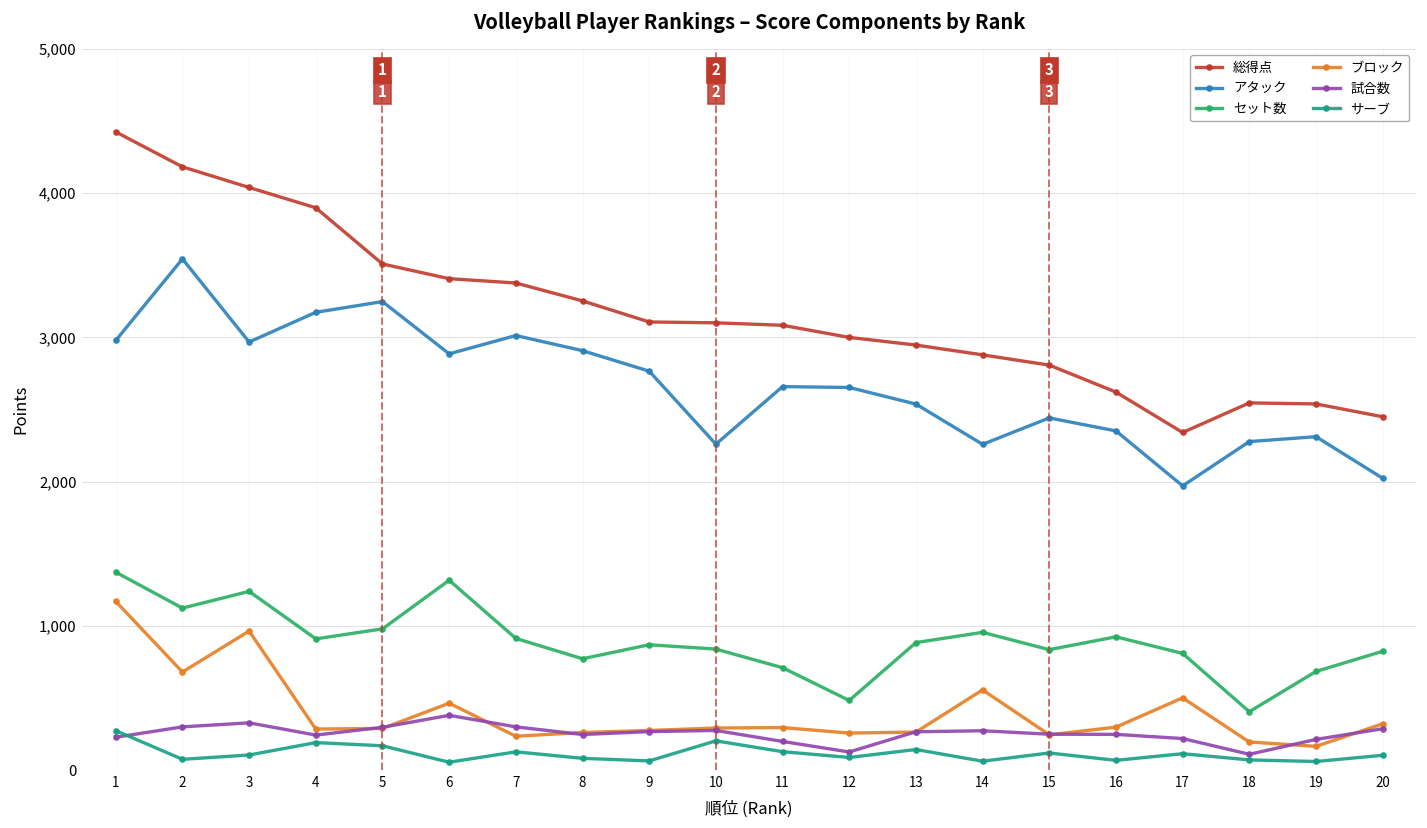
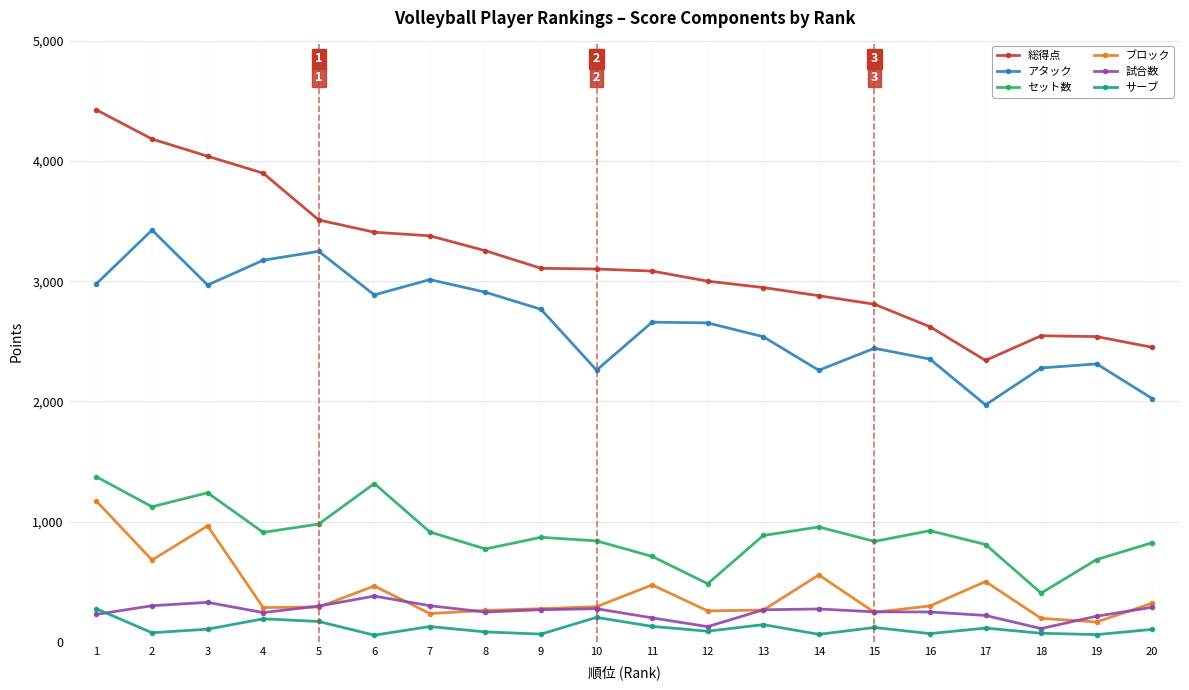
  {
    "総得点": {
      "1": "4,420",
      "2": "4,180",
      "3": "4,040",
      "4": "3,900",
      "5": "3,510",
      "6": "3,410",
      "7": "3,380",
      "8": "3,250",
      "9": "3,110",
      "10": "3,100",
      "11": "3,080",
      "12": "3,000",
      "13": "2,950",
      "14": "2,880",
      "15": "2,810",
      "16": "2,620",
      "17": "2,340",
      "18": "2,550",
      "19": "2,540",
      "20": "2,450"
    },
    "アタック": {
      "1": "2,980",
-     "2": "3,540",
+     "2": "3,430",
      "3": "2,970",
      "4": "3,170",
      "5": "3,250",
      "6": "2,890",
      "7": "3,010",
      "8": "2,910",
      "9": "2,770",
      "10": "2,260",
      "11": "2,660",
      "12": "2,650",
      "13": "2,540",
      "14": "2,260",
      "15": "2,440",
      "16": "2,350",
      "17": "1,970",
      "18": "2,280",
      "19": "2,310",
      "20": "2,020"
    },
    "ブロック": {
      "1": "1,170",
      "2": "680",
      "3": "970",
      "4": "290",
      "6": "470",
      "7": "240",
-     "11": "300",
+     "11": "470",
      "12": "260",
      "14": "560",
      "16": "300",
      "17": "500",
      "18": "200",
      "19": "170",
      "20": "320"
    },
    "試合数": {
      "1": "230",
      "2": "300",
      "3": "330",
      "4": "240",
      "6": "380",
      "7": "300",
      "11": "200",
      "12": "130",
      "14": "270",
      "16": "250",
      "17": "220",
      "18": "110",
      "19": "210",
      "20": "290"
    }
  }
